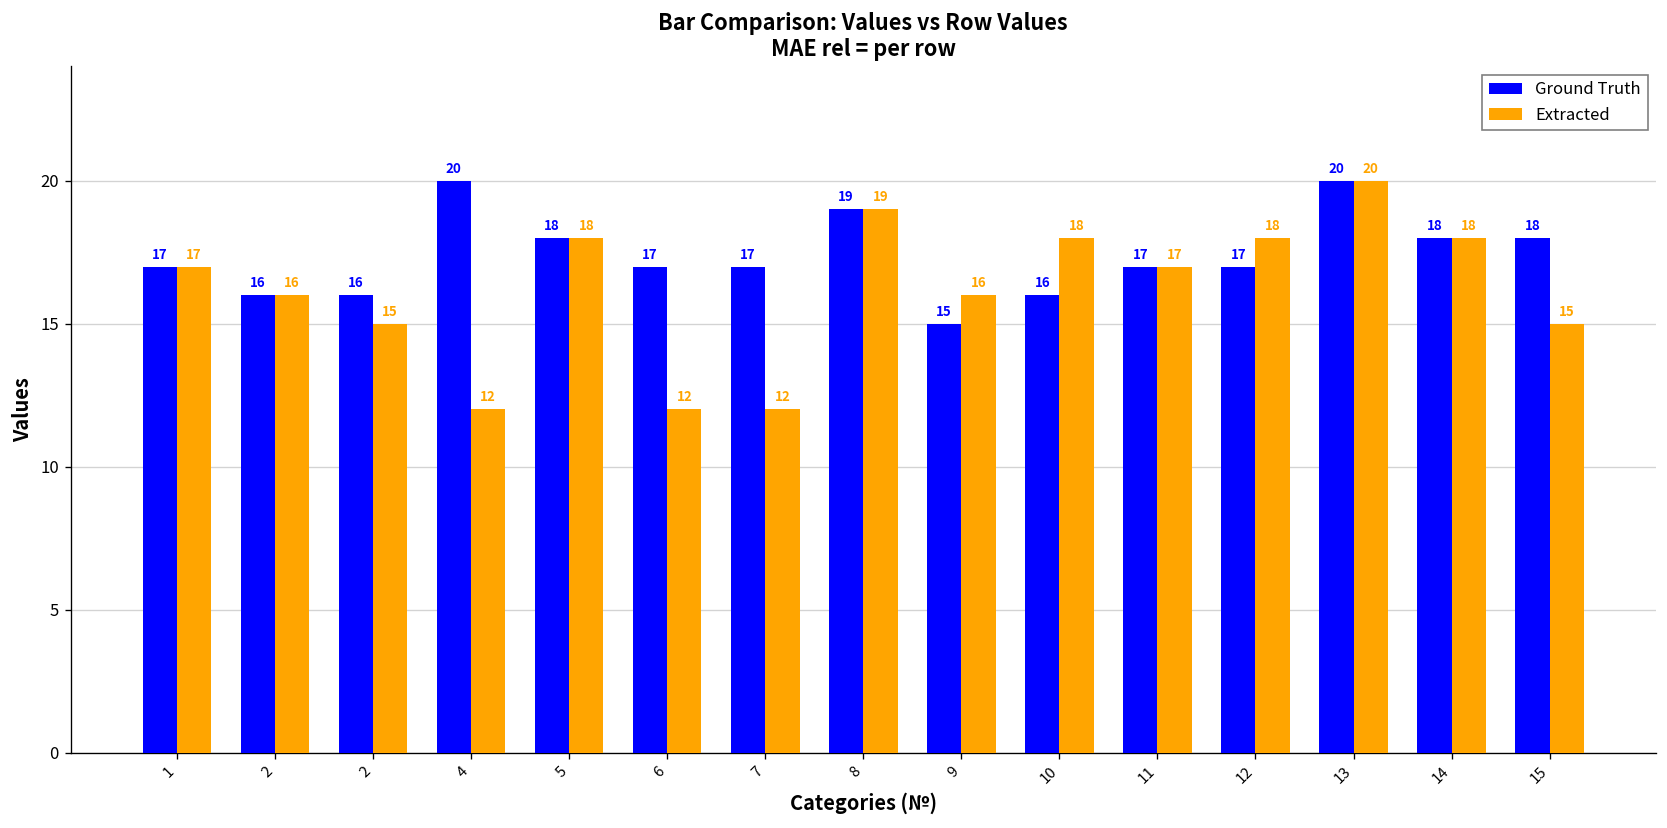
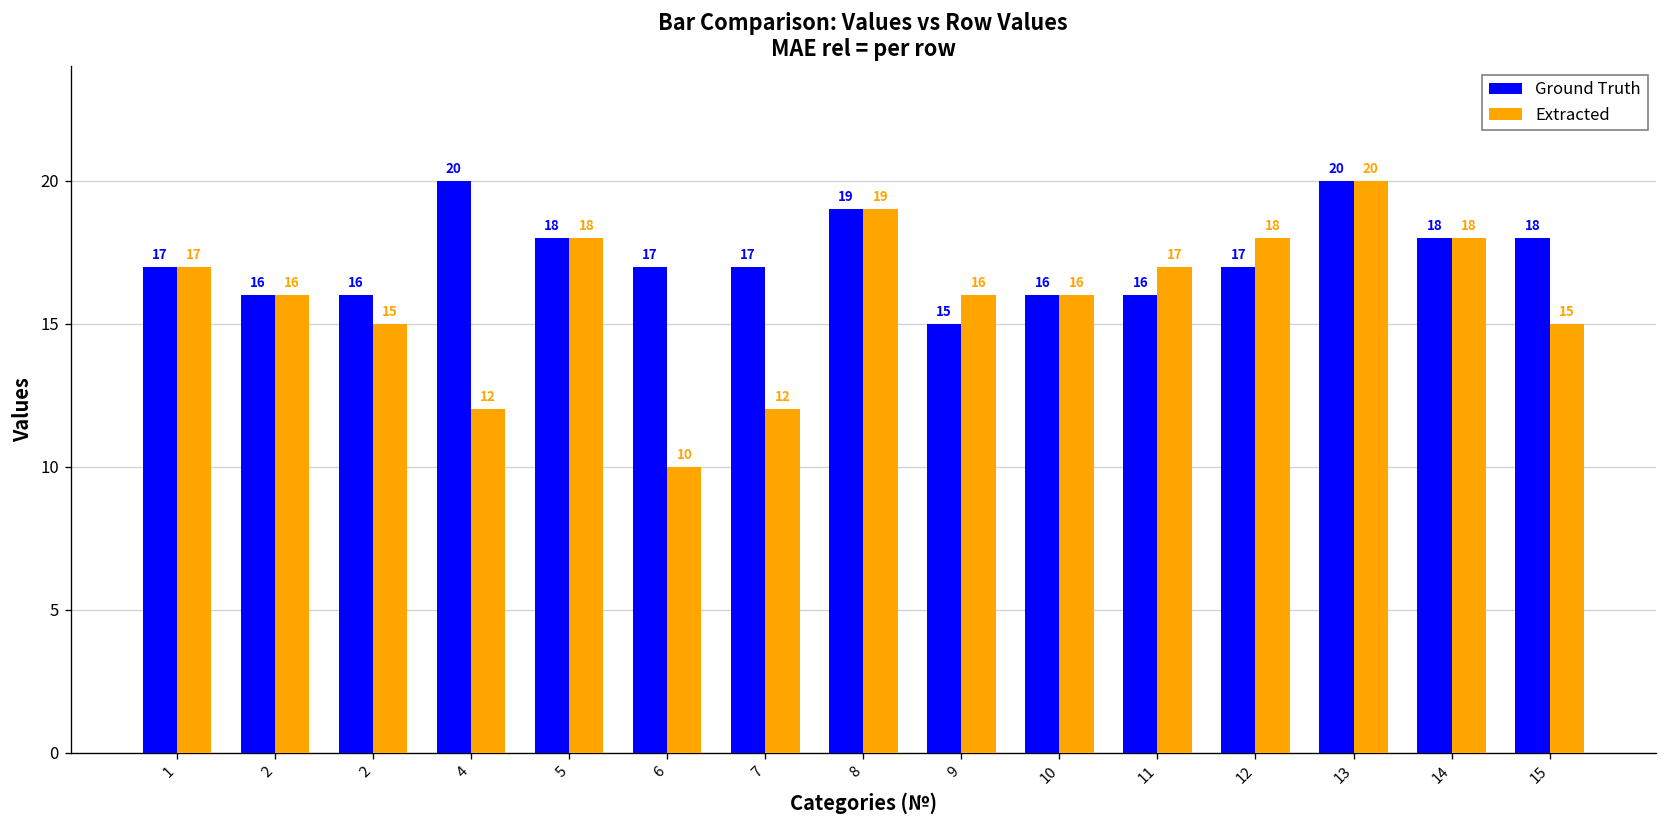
  {
    "Ground Truth": {
      "1": 17,
      "4": 20,
      "5": 18,
      "6": 17,
      "7": 17,
      "8": 19,
      "9": 15,
      "10": 16,
-     "11": 17,
+     "11": 16,
      "12": 17,
      "13": 20,
      "14": 18,
      "15": 18
    },
    "Extracted": {
      "1": 17,
      "4": 12,
      "5": 18,
-     "6": 12,
+     "6": 10,
      "7": 12,
      "8": 19,
      "9": 16,
-     "10": 18,
+     "10": 16,
      "11": 17,
      "12": 18,
      "13": 20,
      "14": 18,
      "15": 15
    }
  }
